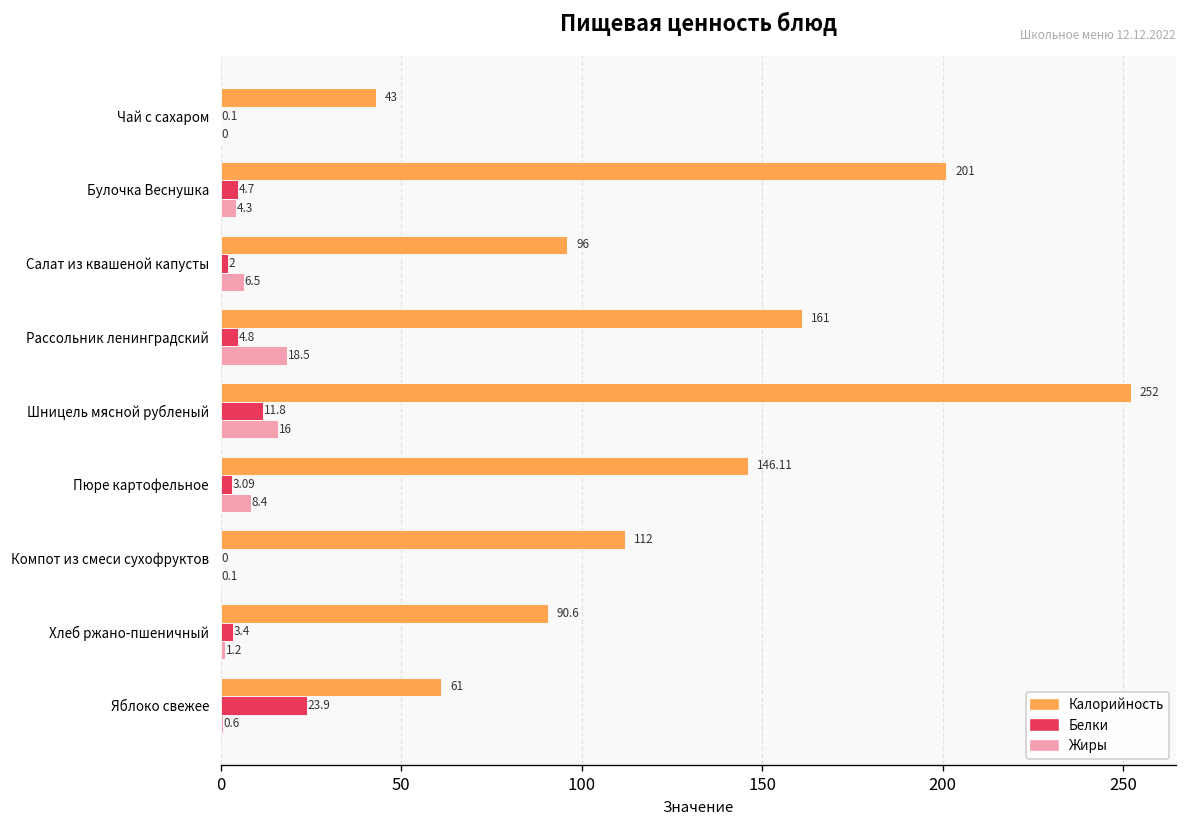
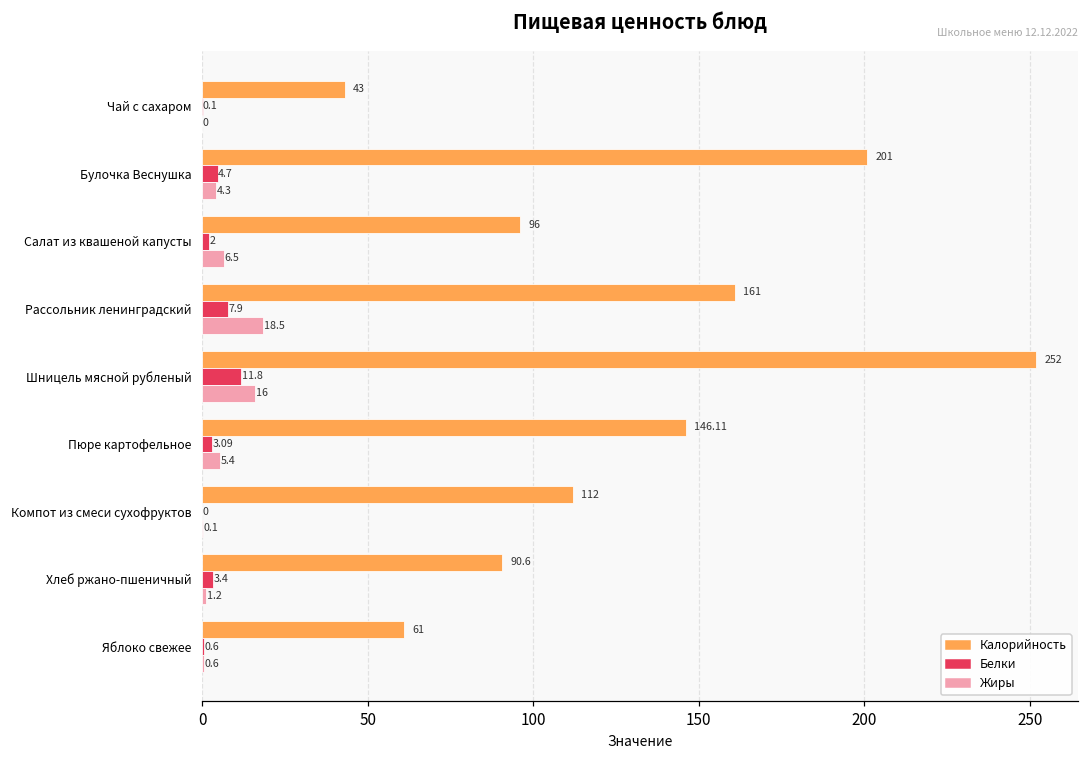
  {
    "Калорийность": {
      "Чай с сахаром": 43,
      "Булочка Веснушка": 201,
      "Салат из квашеной капусты": 96,
      "Рассольник ленинградский": 161,
      "Шницель мясной рубленый": 252,
      "Пюре картофельное": 146.11,
      "Компот из смеси сухофруктов": 112,
      "Хлеб ржано-пшеничный": 90.6,
      "Яблоко свежее": 61
    },
    "Белки": {
      "Чай с сахаром": 0.1,
      "Булочка Веснушка": 4.7,
      "Салат из квашеной капусты": 2,
-     "Рассольник ленинградский": 4.8,
+     "Рассольник ленинградский": 7.9,
      "Шницель мясной рубленый": 11.8,
      "Пюре картофельное": 3.09,
      "Компот из смеси сухофруктов": 0,
      "Хлеб ржано-пшеничный": 3.4,
-     "Яблоко свежее": 23.9
+     "Яблоко свежее": 0.6
    },
    "Жиры": {
      "Чай с сахаром": 0,
      "Булочка Веснушка": 4.3,
      "Салат из квашеной капусты": 6.5,
      "Рассольник ленинградский": 18.5,
      "Шницель мясной рубленый": 16,
-     "Пюре картофельное": 8.4,
+     "Пюре картофельное": 5.4,
      "Компот из смеси сухофруктов": 0.1,
      "Хлеб ржано-пшеничный": 1.2,
      "Яблоко свежее": 0.6
    }
  }
